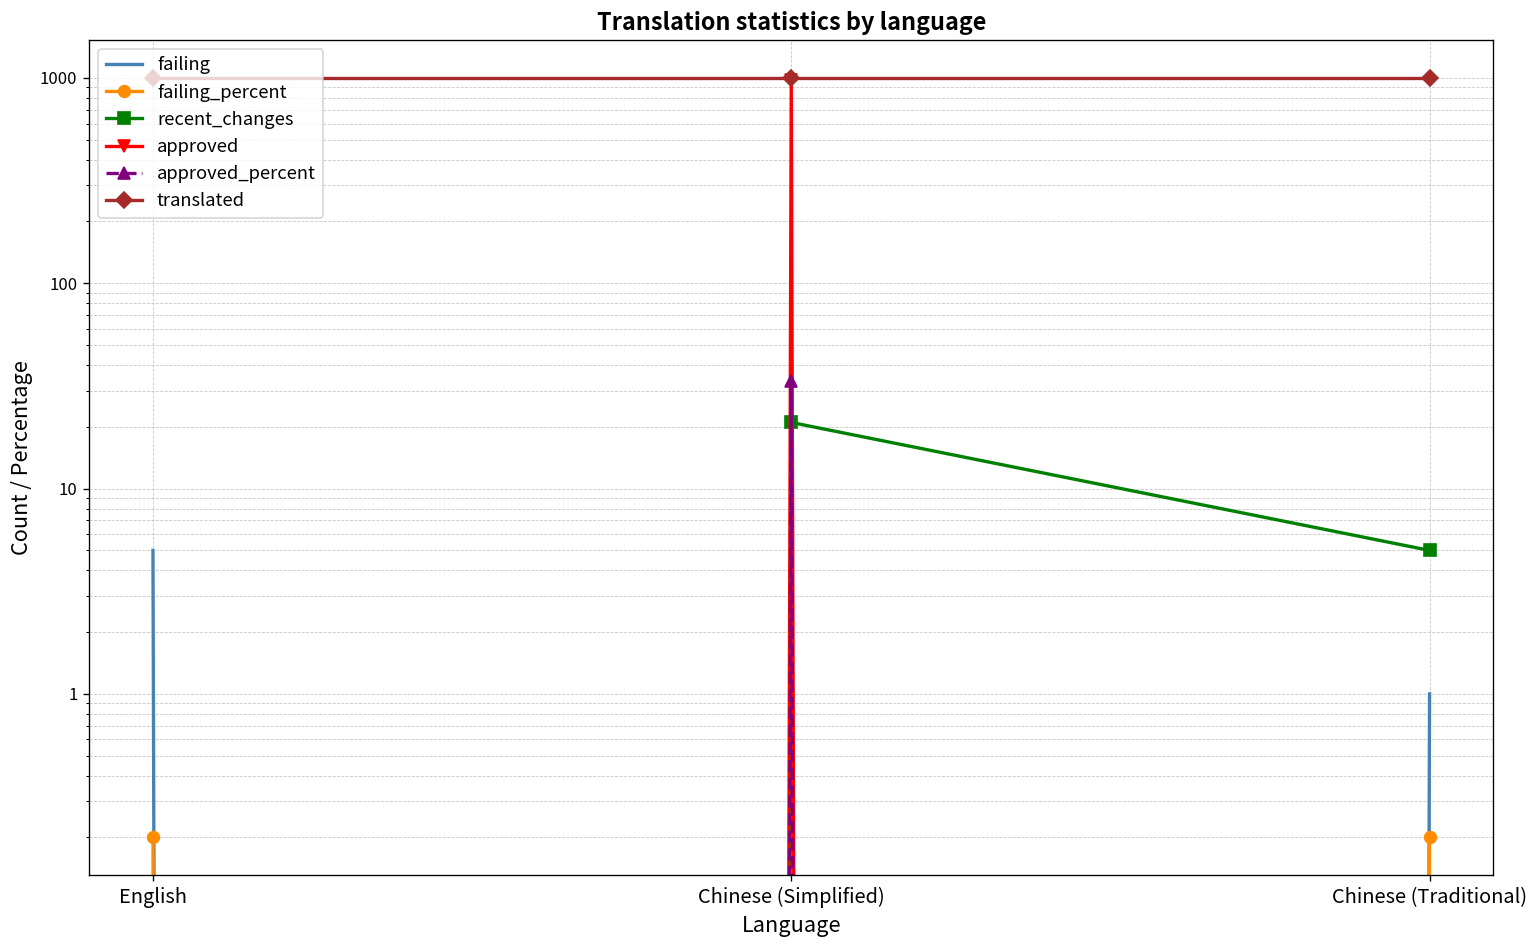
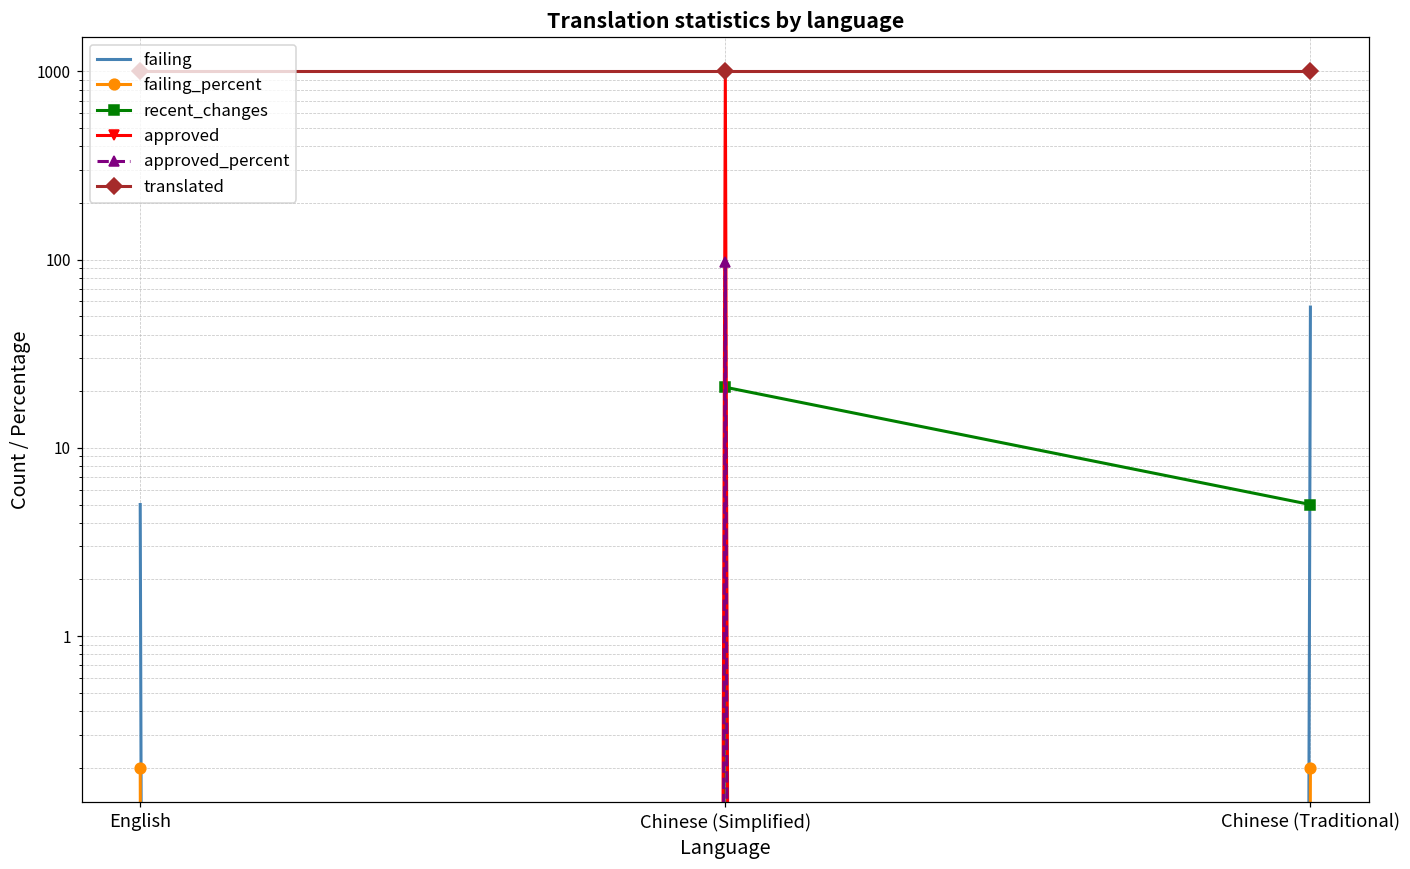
  {
    "failing": {
      "English": 5,
-     "Chinese (Traditional)": 1
+     "Chinese (Traditional)": 56
    },
    "failing_percent": {
      "English": 0.20,
      "Chinese (Traditional)": 0.20
    },
    "recent_changes": {
      "Chinese (Simplified)": 21,
      "Chinese (Traditional)": 5
    },
    "approved_percent": {
-     "Chinese (Simplified)": 33
+     "Chinese (Simplified)": 100
    },
    "translated": {
      "Chinese (Traditional)": 1000
    }
  }
